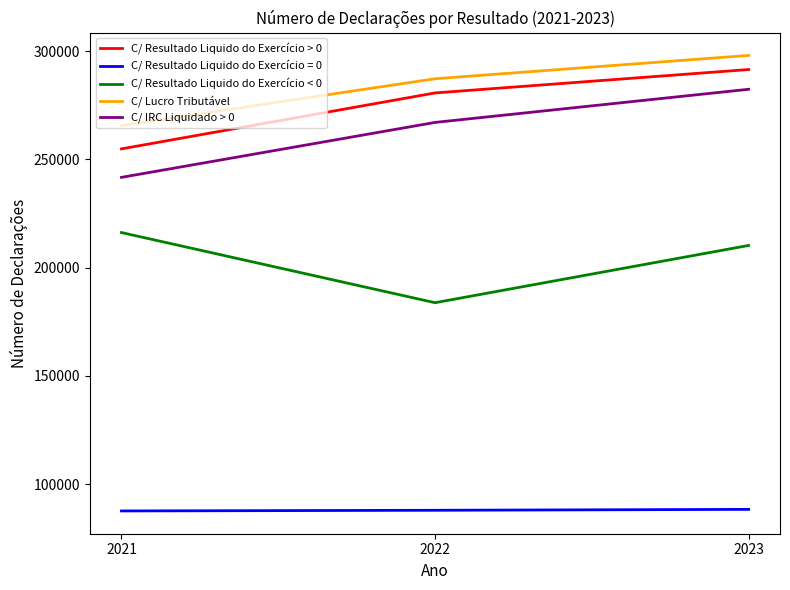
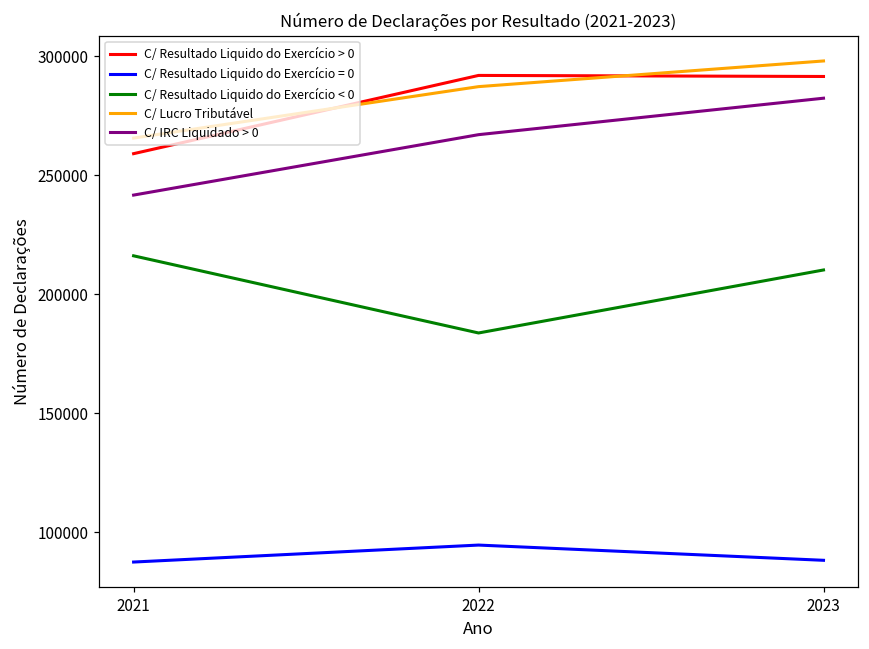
  {
    "C/ Resultado Liquido do Exercício > 0": {
-     "2021": 255000,
-     "2022": 281000,
+     "2021": 259000,
+     "2022": 292000,
      "2023": 292000
    },
    "C/ Resultado Liquido do Exercício = 0": {
      "2021": 88000,
-     "2022": 88000,
+     "2022": 95000,
      "2023": 88000
    },
    "C/ Resultado Liquido do Exercício < 0": {
      "2021": 216000,
      "2022": 184000,
      "2023": 210000
    },
    "C/ Lucro Tributável": {
      "2022": 287000,
      "2023": 298000
    },
    "C/ IRC Liquidado > 0": {
      "2021": 242000,
      "2022": 267000,
      "2023": 282000
    }
  }
